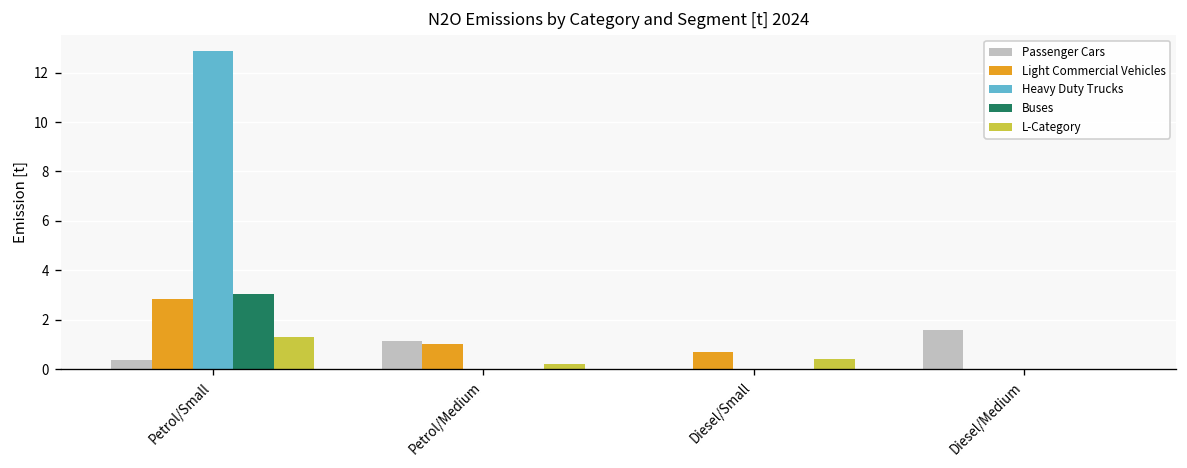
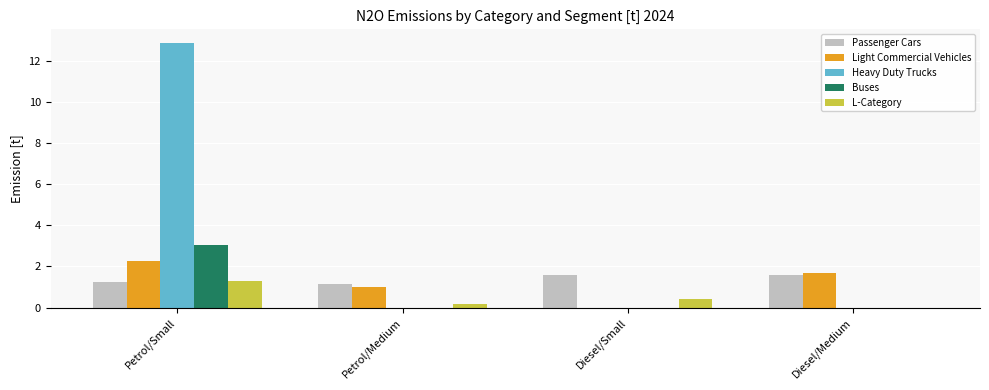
  {
    "Passenger Cars": {
-     "Petrol/Small": 0.4,
+     "Petrol/Small": 1.3,
      "Petrol/Medium": 1.2,
-     "Diesel/Small": 0.0,
+     "Diesel/Small": 1.6,
      "Diesel/Medium": 1.6
    },
    "Light Commercial Vehicles": {
-     "Petrol/Small": 2.8,
+     "Petrol/Small": 2.3,
      "Petrol/Medium": 1.0,
-     "Diesel/Small": 0.7,
-     "Diesel/Medium": 0.0
+     "Diesel/Small": 0.0,
+     "Diesel/Medium": 1.7
    },
    "Heavy Duty Trucks": {
      "Petrol/Small": 12.9,
      "Petrol/Medium": 0.0,
      "Diesel/Small": 0.0,
      "Diesel/Medium": 0.0
    },
    "Buses": {
      "Petrol/Small": 3.0,
      "Petrol/Medium": 0.0,
      "Diesel/Small": 0.0,
      "Diesel/Medium": 0.0
    },
    "L-Category": {
      "Petrol/Small": 1.3,
      "Petrol/Medium": 0.2,
      "Diesel/Small": 0.4,
      "Diesel/Medium": 0.0
    }
  }
